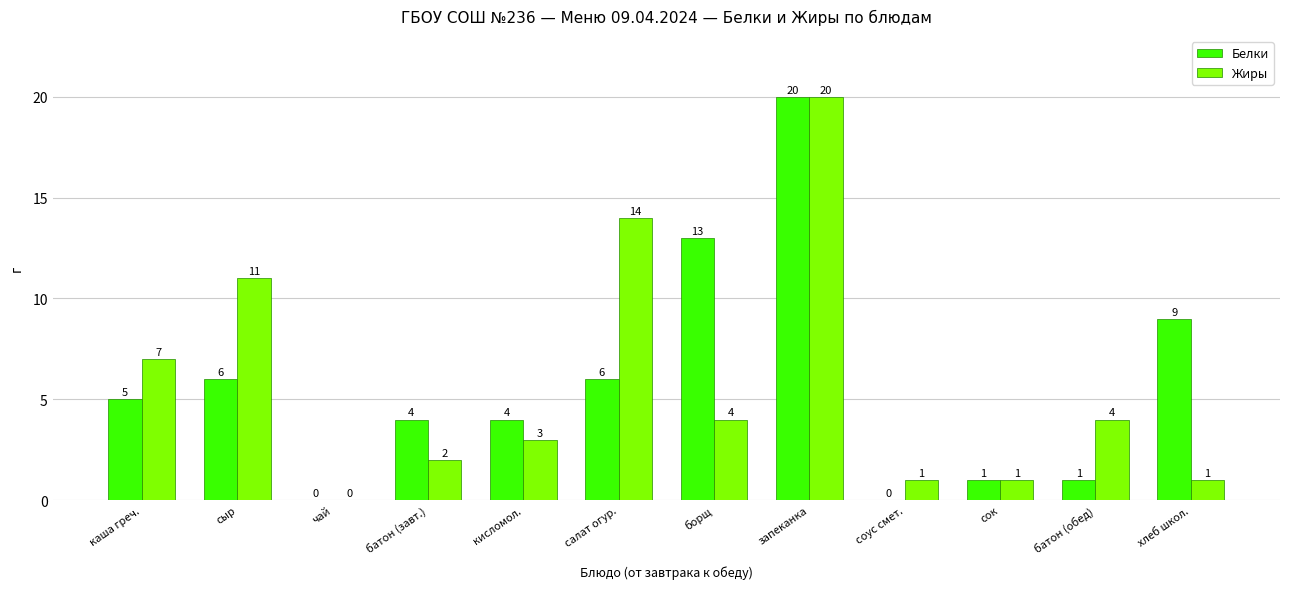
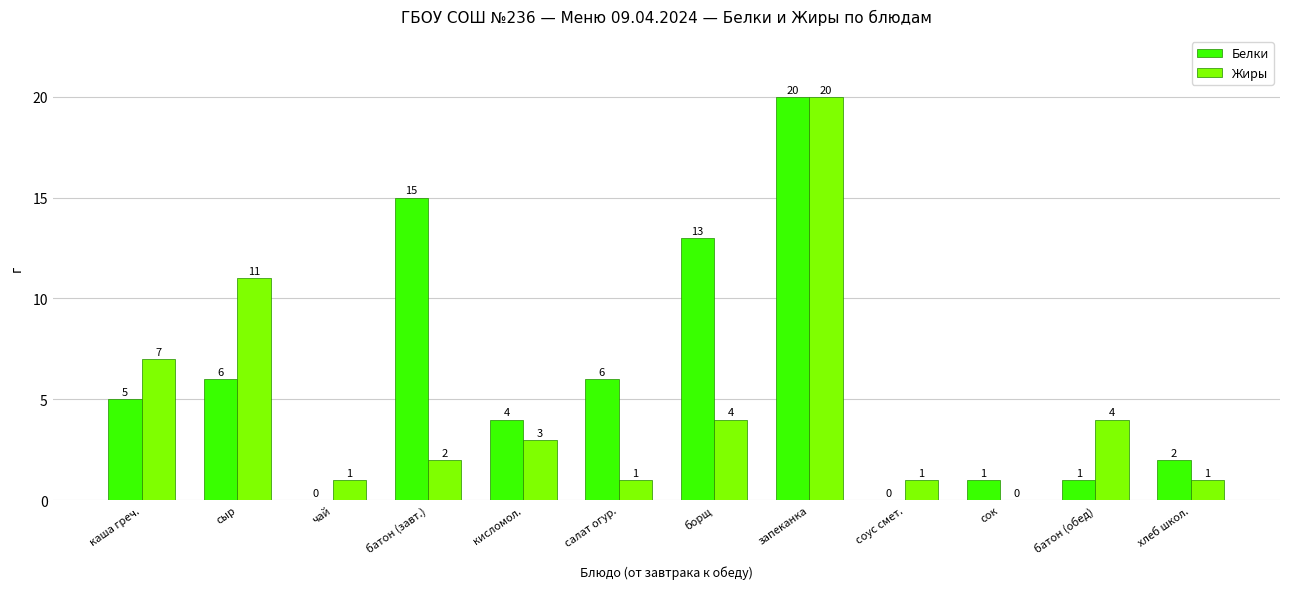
  {
    "Белки": {
      "каша греч.": 5,
      "сыр": 6,
      "чай": 0,
-     "батон (завт.)": 4,
+     "батон (завт.)": 15,
      "кисломол.": 4,
      "салат огур.": 6,
      "борщ": 13,
      "запеканка": 20,
      "соус смет.": 0,
      "сок": 1,
      "батон (обед)": 1,
-     "хлеб школ.": 9
+     "хлеб школ.": 2
    },
    "Жиры": {
      "каша греч.": 7,
      "сыр": 11,
-     "чай": 0,
+     "чай": 1,
      "батон (завт.)": 2,
      "кисломол.": 3,
-     "салат огур.": 14,
+     "салат огур.": 1,
      "борщ": 4,
      "запеканка": 20,
      "соус смет.": 1,
-     "сок": 1,
+     "сок": 0,
      "батон (обед)": 4,
      "хлеб школ.": 1
    }
  }
